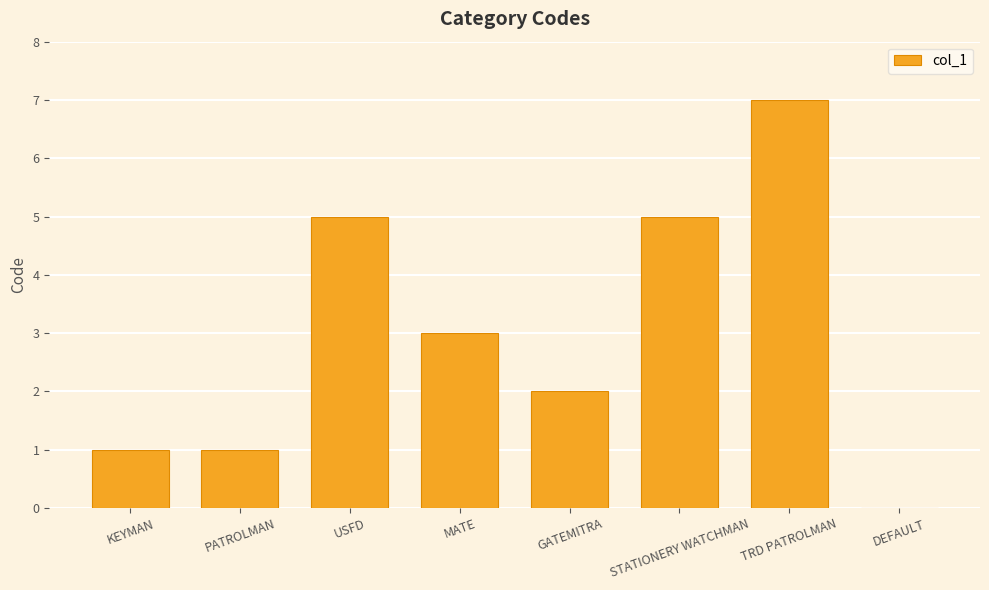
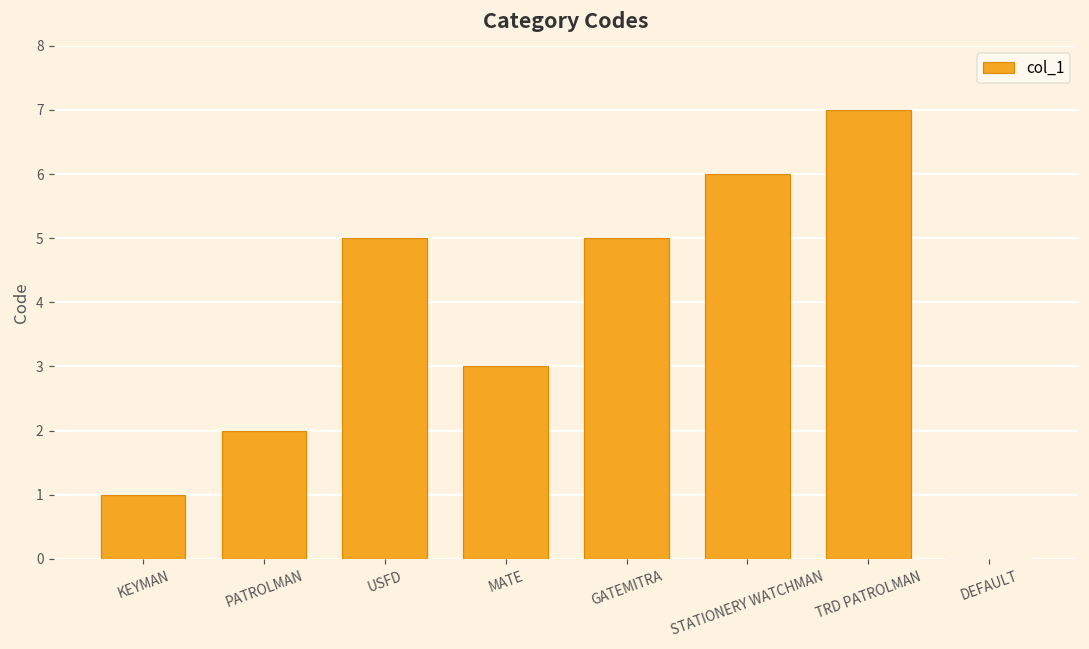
  {
    "KEYMAN": 1,
-   "PATROLMAN": 1,
+   "PATROLMAN": 2,
    "USFD": 5,
    "MATE": 3,
-   "GATEMITRA": 2,
-   "STATIONERY WATCHMAN": 5,
+   "GATEMITRA": 5,
+   "STATIONERY WATCHMAN": 6,
    "TRD PATROLMAN": 7,
    "DEFAULT": 0
  }
